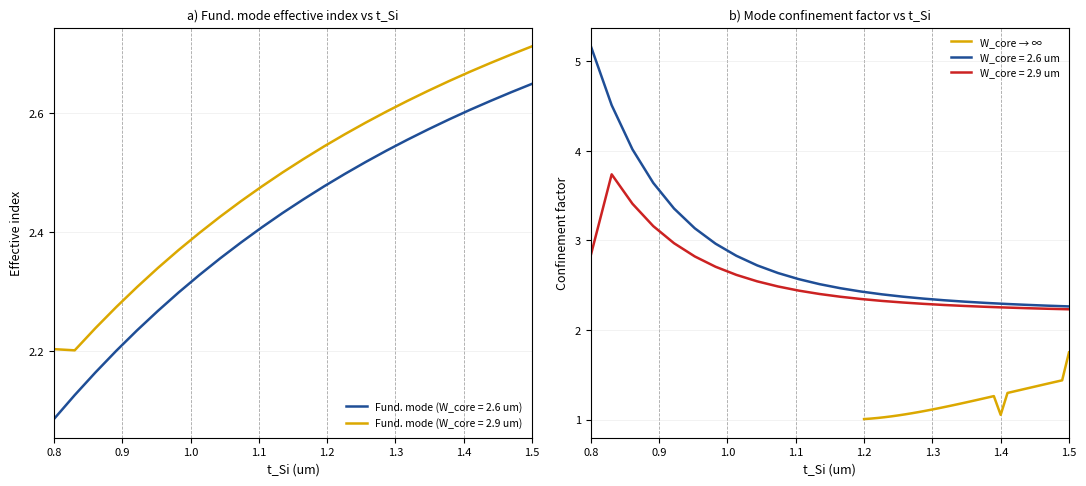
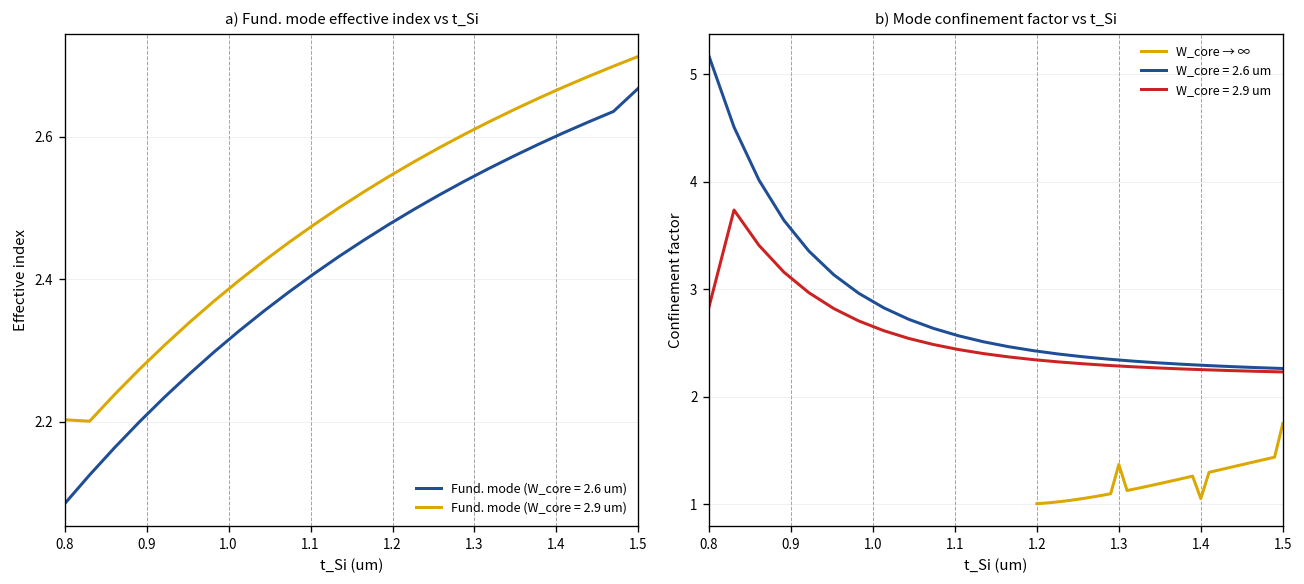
  {
    "a) Fund. mode effective index vs t_Si": {
      "Fund. mode (W_core = 2.6 um)": {
        "0.8": 2.09,
-       "1.5": 2.65
+       "1.5": 2.67
      },
      "Fund. mode (W_core = 2.9 um)": {
        "0.8": 2.20,
        "1.5": 2.71
      }
    },
    "b) Mode confinement factor vs t_Si": {
      "W_core → ∞": {
        "1.2": 1.0,
-       "1.3": 1.1,
+       "1.3": 1.4,
        "1.4": 1.1,
        "1.5": 1.8
      },
      "W_core = 2.6 um": {
        "0.8": 5.2,
        "1.5": 2.3
      },
      "W_core = 2.9 um": {
        "0.8": 2.8,
        "1.5": 2.2
      }
    }
  }
